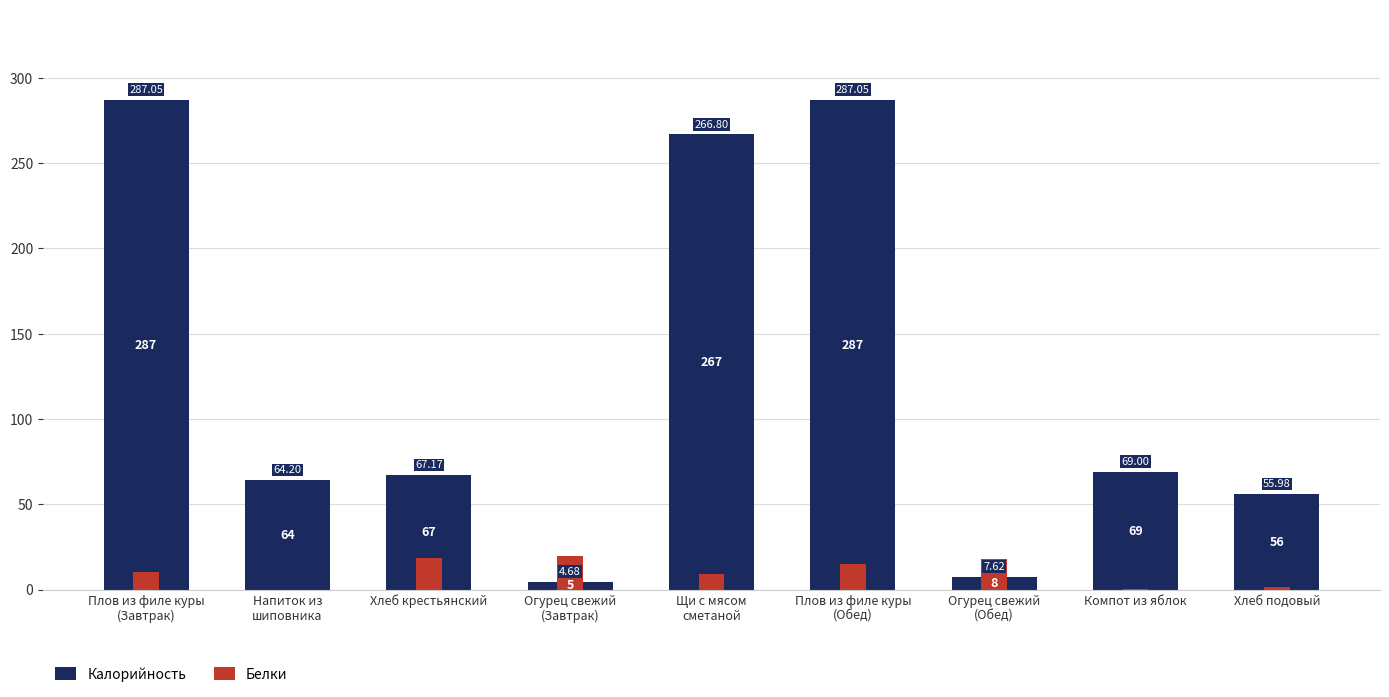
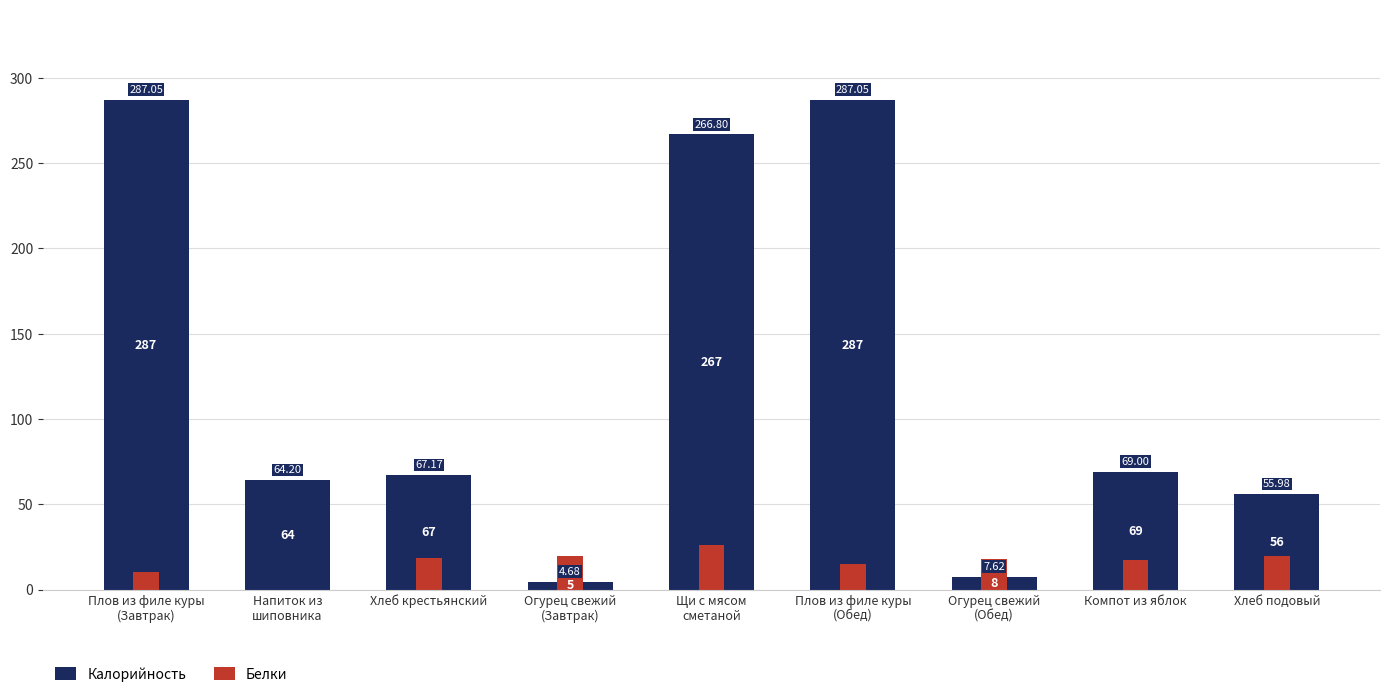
  {
    "Калорийность": {
      "Плов из филе куры (Завтрак)": 287,
      "Напиток из шиповника": 64,
      "Хлеб крестьянский": 67,
      "Щи с мясом сметаной": 267,
      "Плов из филе куры (Обед)": 287,
      "Компот из яблок": 69,
      "Хлеб подовый": 56
    },
    "Белки": {
      "Напиток из шиповника": 0,
-     "Щи с мясом сметаной": 9,
-     "Компот из яблок": 0,
-     "Хлеб подовый": 2
+     "Щи с мясом сметаной": 26,
+     "Компот из яблок": 17,
+     "Хлеб подовый": 20
    }
  }
